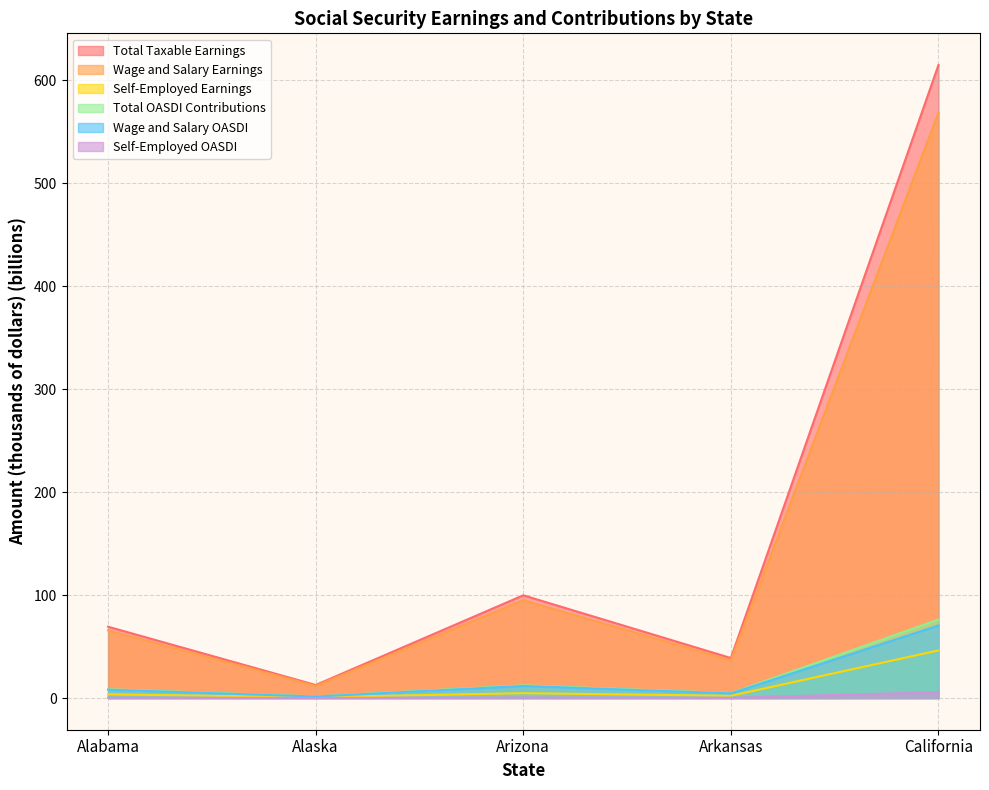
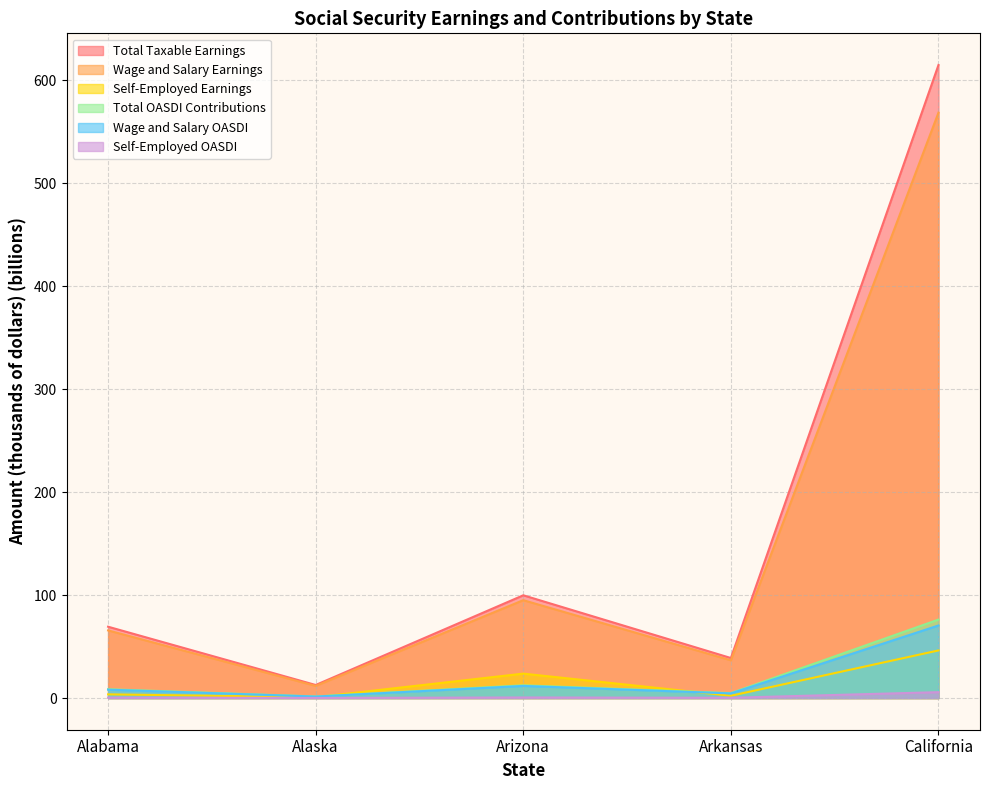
  {
    "Self-Employed Earnings": {
      "Alabama": 4,
-     "Arizona": 5,
+     "Arizona": 24,
      "California": 46
    },
    "Total OASDI Contributions": {
      "California": 76
    },
    "Wage and Salary OASDI": {
      "California": 71
    },
    "Self-Employed OASDI": {
      "Alabama": 0,
      "Arizona": 1,
      "California": 6
    }
  }
